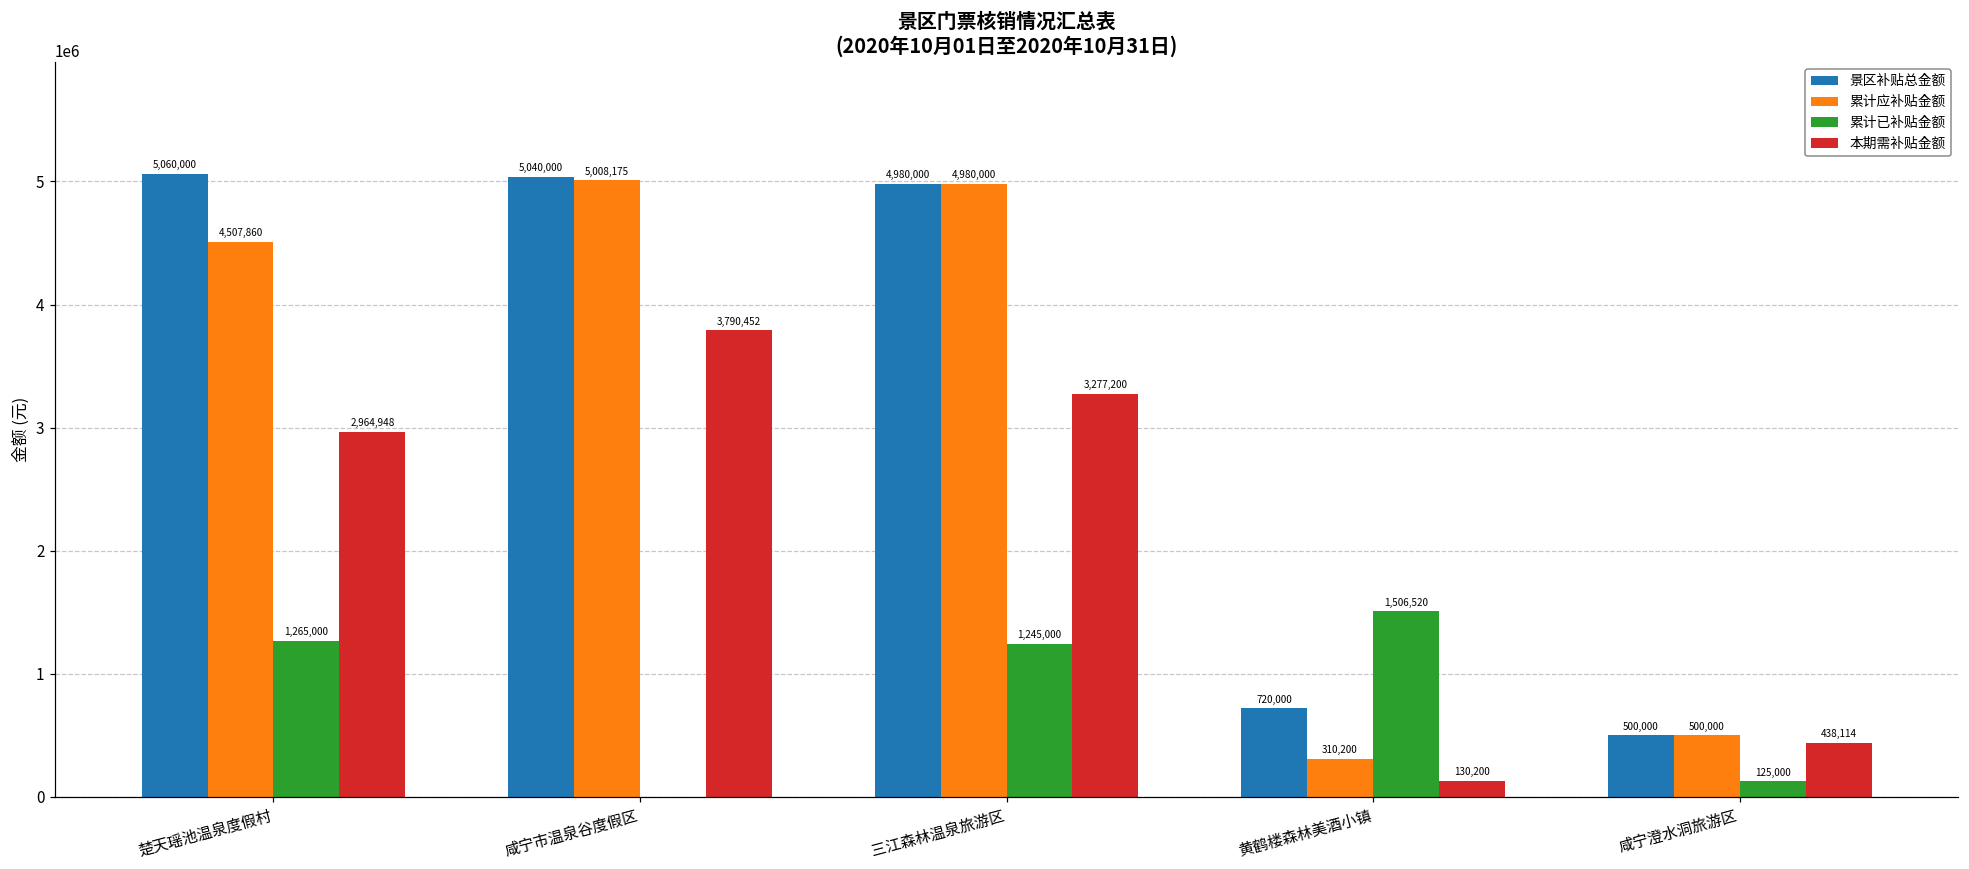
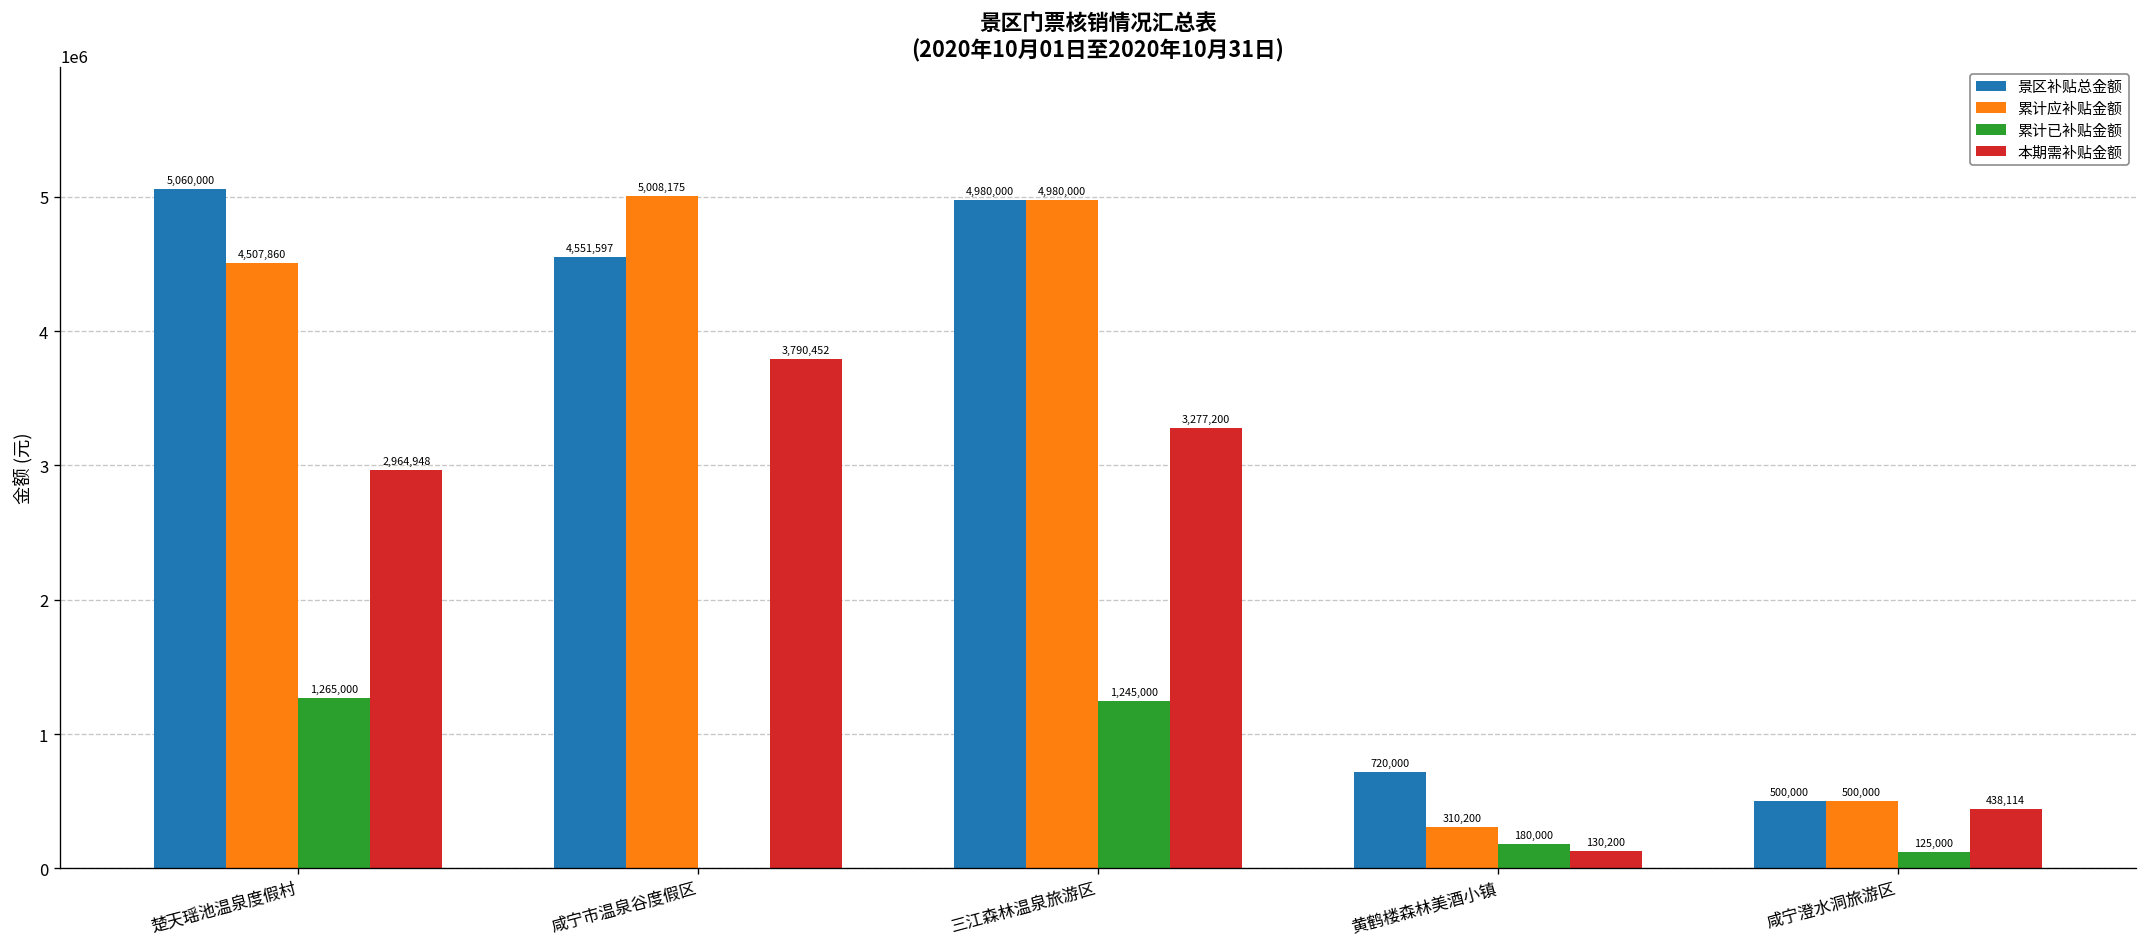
  {
    "景区补贴总金额": {
      "楚天瑶池温泉度假村": "5,060,000",
-     "咸宁市温泉谷度假区": "5,040,000",
+     "咸宁市温泉谷度假区": "4,551,597",
      "三江森林温泉旅游区": "4,980,000",
      "黄鹤楼森林美酒小镇": "720,000",
      "咸宁澄水洞旅游区": "500,000"
    },
    "累计应补贴金额": {
      "楚天瑶池温泉度假村": "4,507,860",
      "咸宁市温泉谷度假区": "5,008,175",
      "三江森林温泉旅游区": "4,980,000",
      "黄鹤楼森林美酒小镇": "310,200",
      "咸宁澄水洞旅游区": "500,000"
    },
    "累计已补贴金额": {
      "楚天瑶池温泉度假村": "1,265,000",
      "三江森林温泉旅游区": "1,245,000",
-     "黄鹤楼森林美酒小镇": "1,506,520",
+     "黄鹤楼森林美酒小镇": "180,000",
      "咸宁澄水洞旅游区": "125,000"
    },
    "本期需补贴金额": {
      "楚天瑶池温泉度假村": "2,964,948",
      "咸宁市温泉谷度假区": "3,790,452",
      "三江森林温泉旅游区": "3,277,200",
      "黄鹤楼森林美酒小镇": "130,200",
      "咸宁澄水洞旅游区": "438,114"
    }
  }
